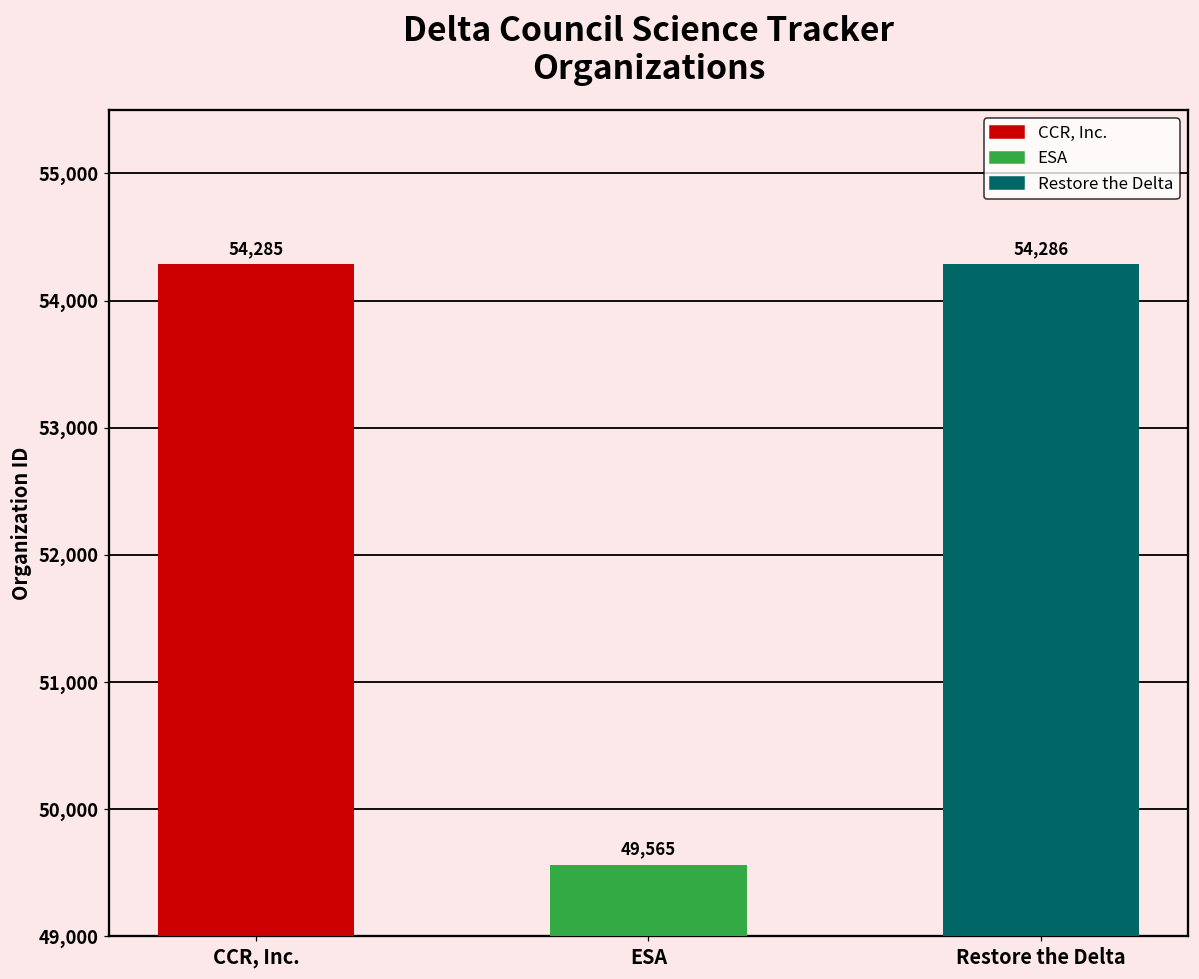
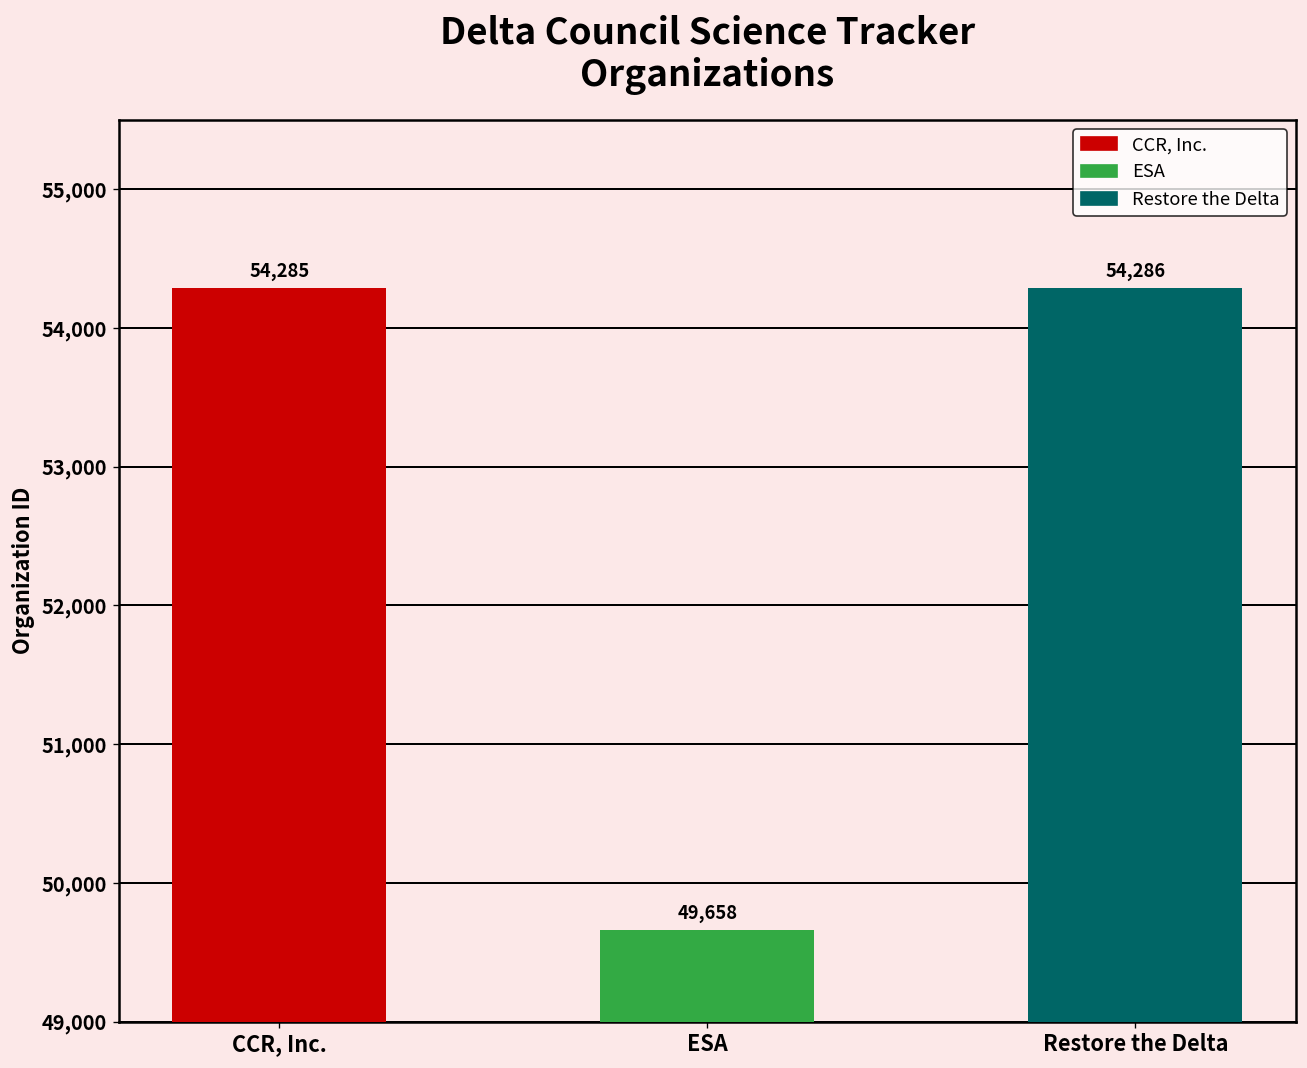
  {
    "CCR, Inc.": "54,285",
-   "ESA": "49,565",
+   "ESA": "49,658",
    "Restore the Delta": "54,286"
  }
